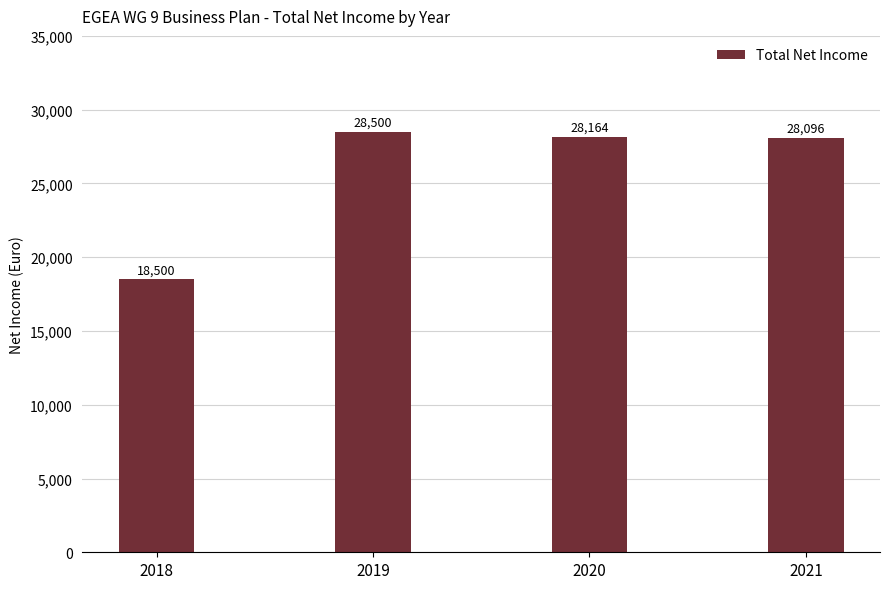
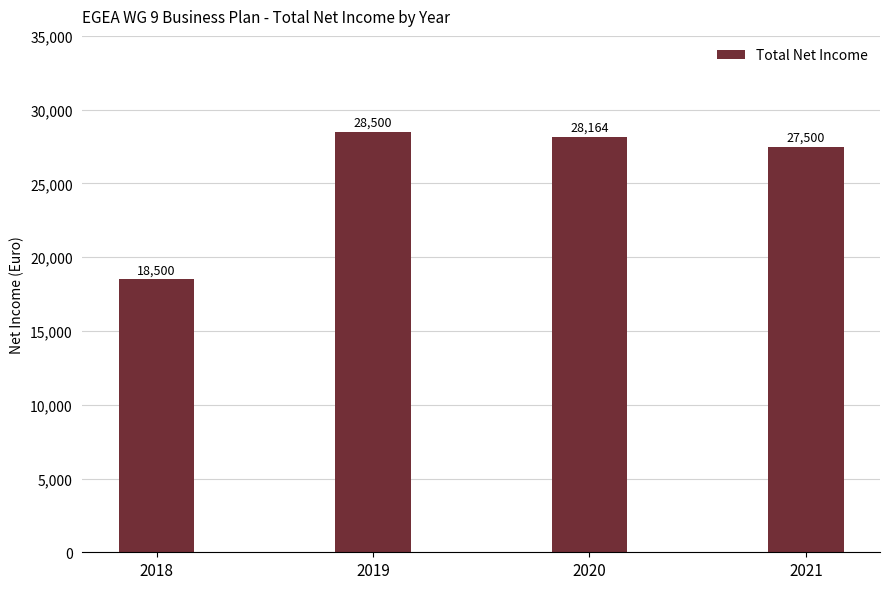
  {
    "2018": "18,500",
    "2019": "28,500",
    "2020": "28,164",
-   "2021": "28,096"
+   "2021": "27,500"
  }
